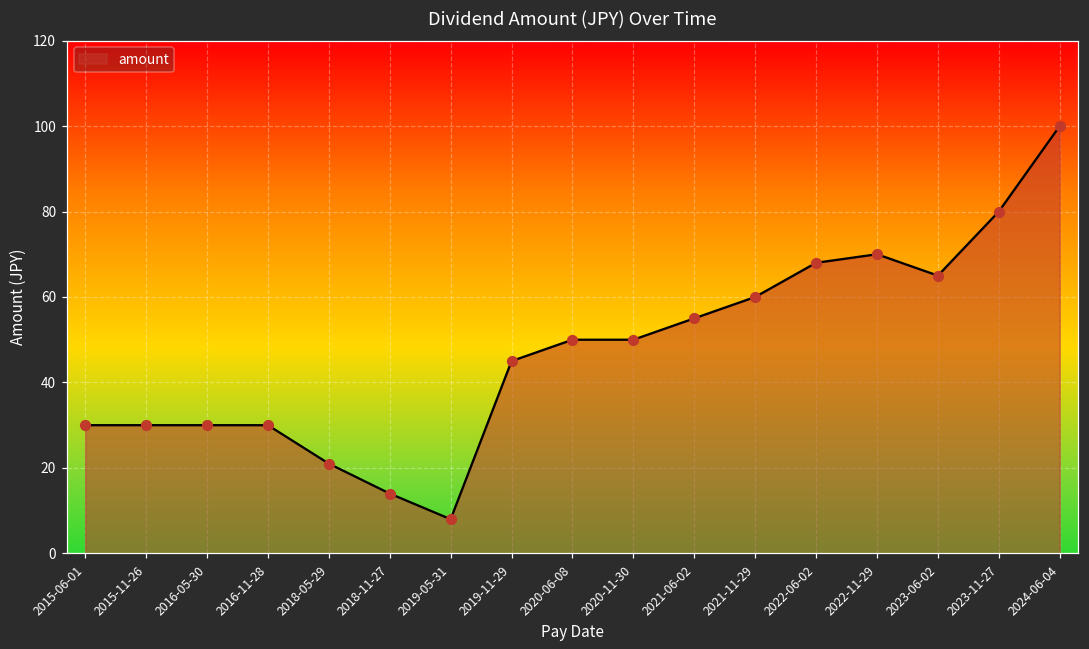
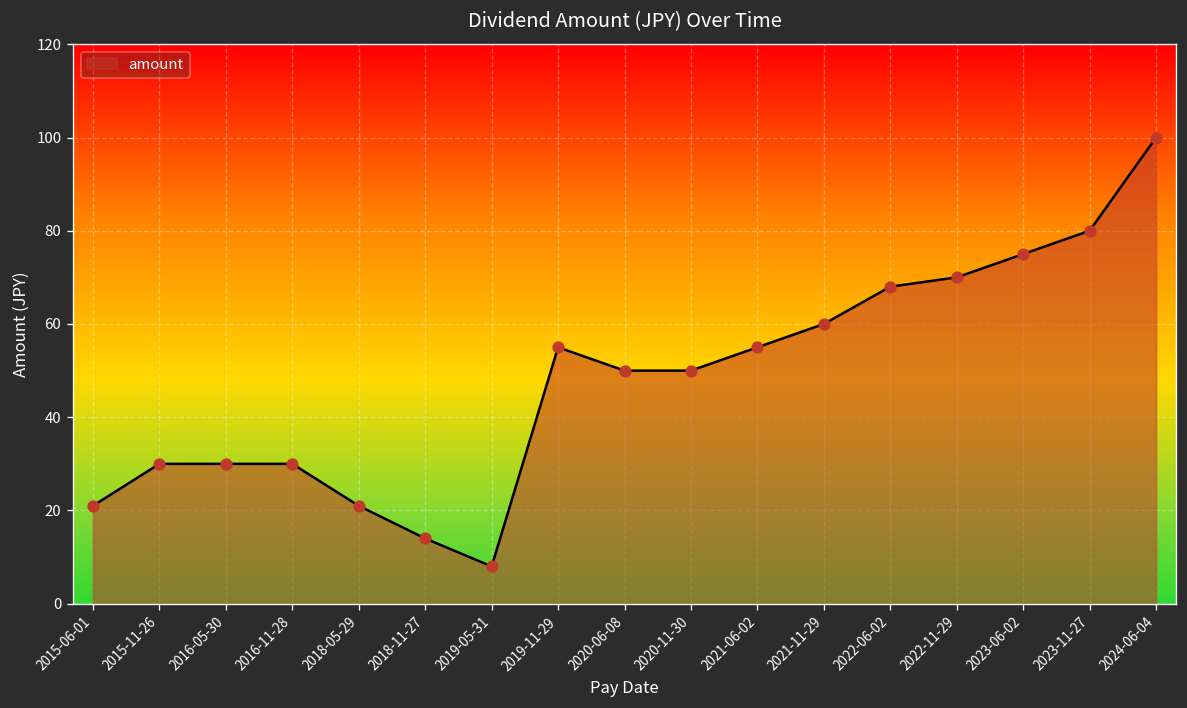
  {
-   "2015-06-01": 30,
+   "2015-06-01": 21,
    "2015-11-26": 30,
    "2016-05-30": 30,
    "2016-11-28": 30,
    "2018-05-29": 21,
    "2018-11-27": 14,
    "2019-05-31": 8,
-   "2019-11-29": 45,
+   "2019-11-29": 55,
    "2020-06-08": 50,
    "2020-11-30": 50,
    "2021-06-02": 55,
    "2021-11-29": 60,
    "2022-06-02": 68,
    "2022-11-29": 70,
-   "2023-06-02": 65,
+   "2023-06-02": 75,
    "2023-11-27": 80,
    "2024-06-04": 100
  }
